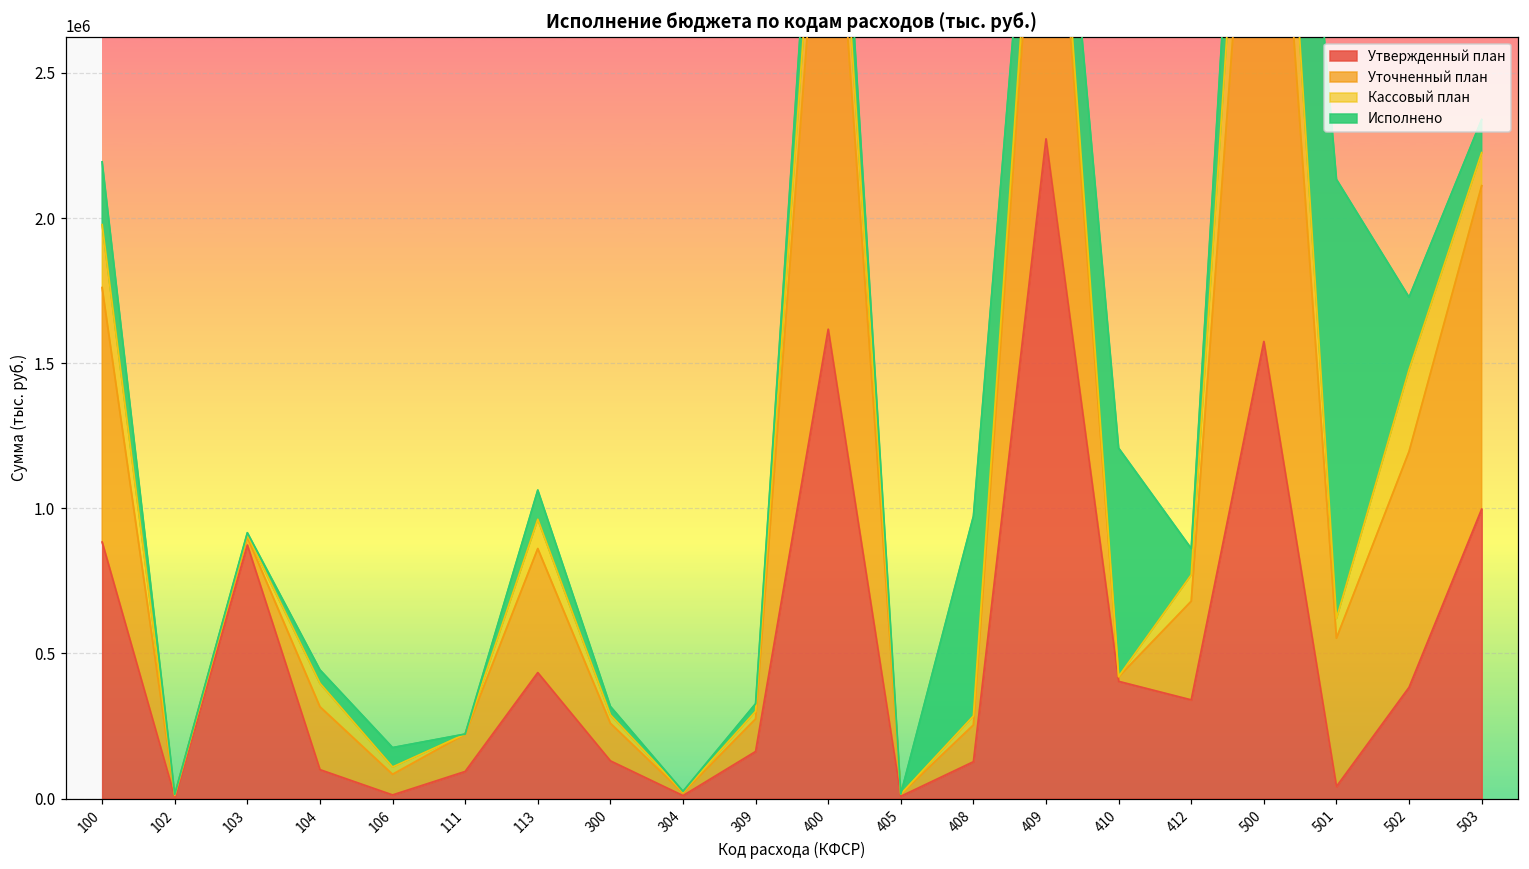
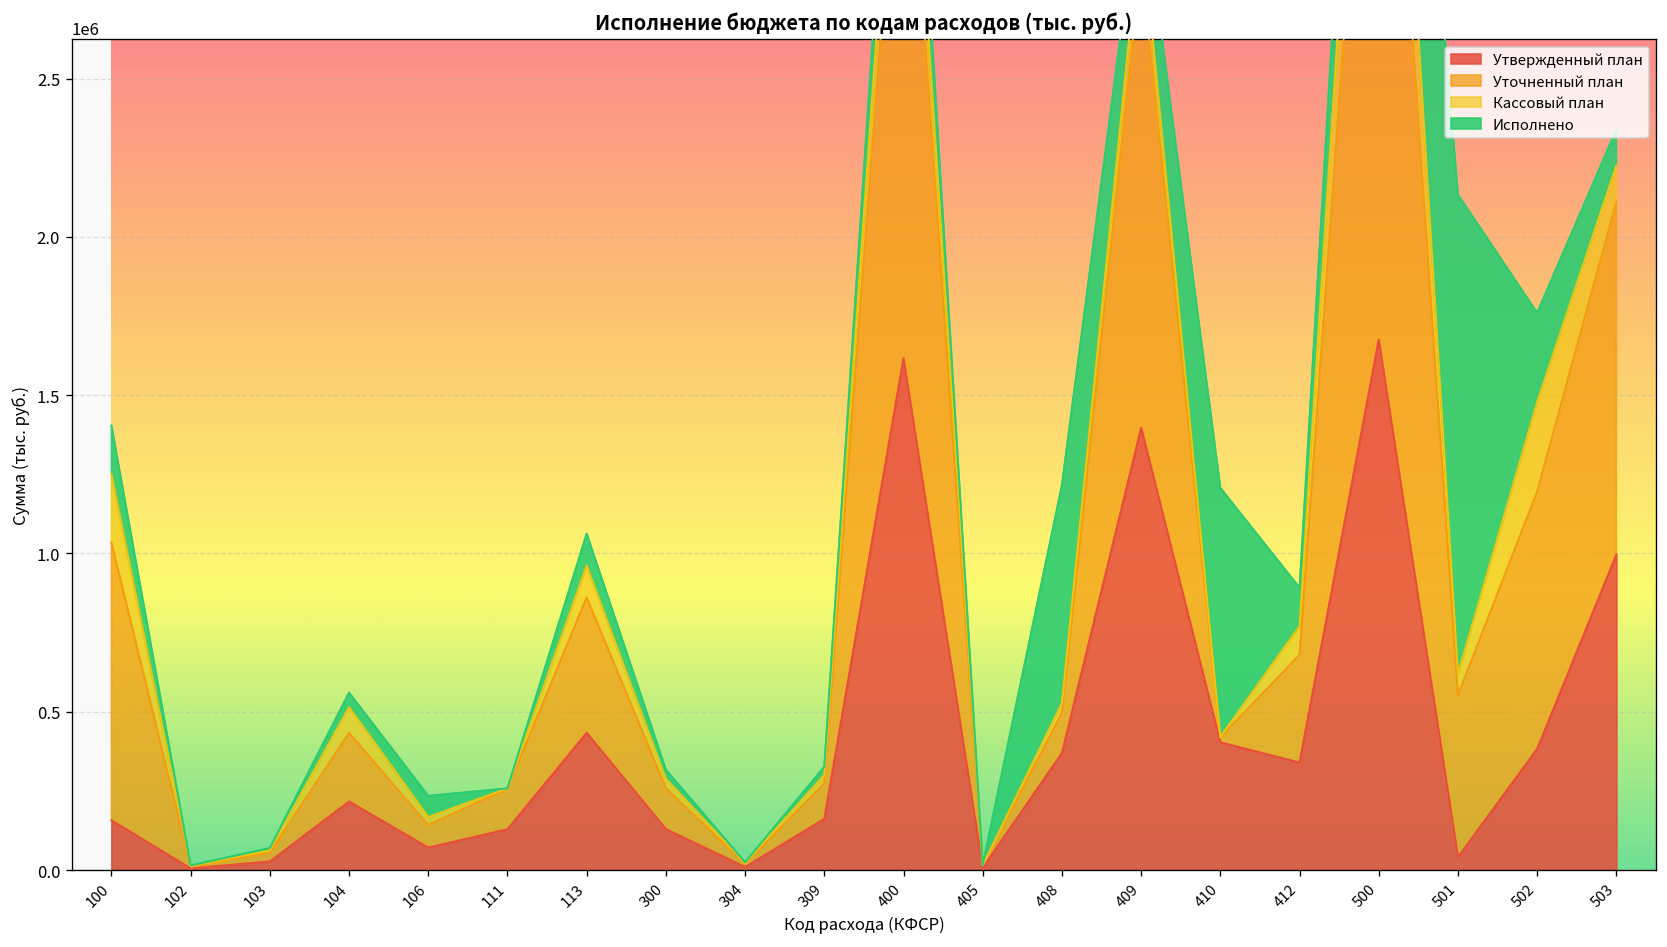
  {
    "Утвержденный план": {
-     "100": 880000,
-     "103": 870000,
-     "104": 100000,
-     "106": 10000,
-     "111": 90000,
+     "100": 160000,
+     "103": 30000,
+     "104": 220000,
+     "106": 70000,
+     "111": 130000,
      "113": 430000,
      "300": 130000,
      "304": 10000,
      "309": 160000,
      "400": 1620000,
-     "408": 130000,
-     "409": 2270000,
+     "408": 370000,
+     "409": 1400000,
      "410": 400000,
      "412": 340000,
-     "500": 1570000,
+     "500": 1680000,
      "501": 40000,
      "502": 380000,
      "503": 1000000
    },
    "Исполнено": {
-     "100": 220000,
+     "100": 150000,
      "104": 50000,
      "106": 70000,
      "113": 100000,
      "300": 30000,
      "309": 30000,
      "408": 690000,
      "410": 790000,
-     "412": 90000,
+     "412": 120000,
      "501": 1510000,
-     "502": 250000
+     "502": 280000
    }
  }
